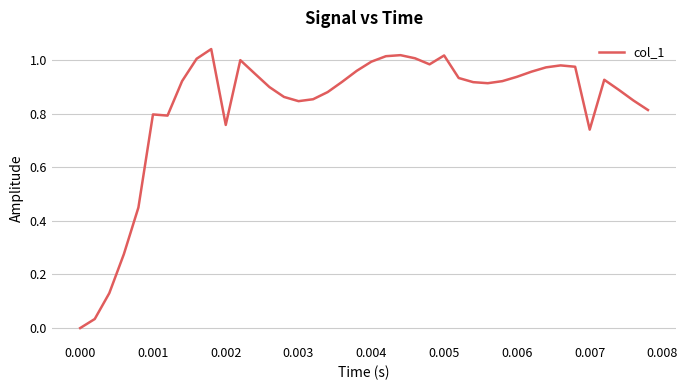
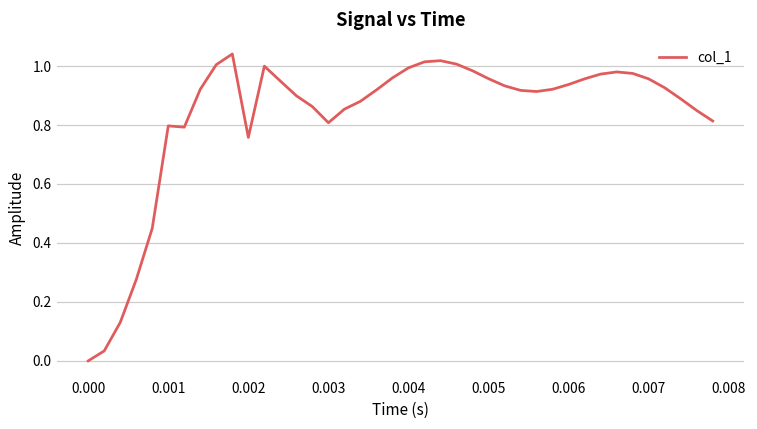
  {
    "0.000": 0.00,
    "0.001": 0.80,
    "0.002": 0.76,
-   "0.003": 0.85,
+   "0.003": 0.81,
    "0.004": 0.99,
-   "0.005": 1.02,
+   "0.005": 0.96,
    "0.006": 0.94,
-   "0.007": 0.74
+   "0.007": 0.96
  }
